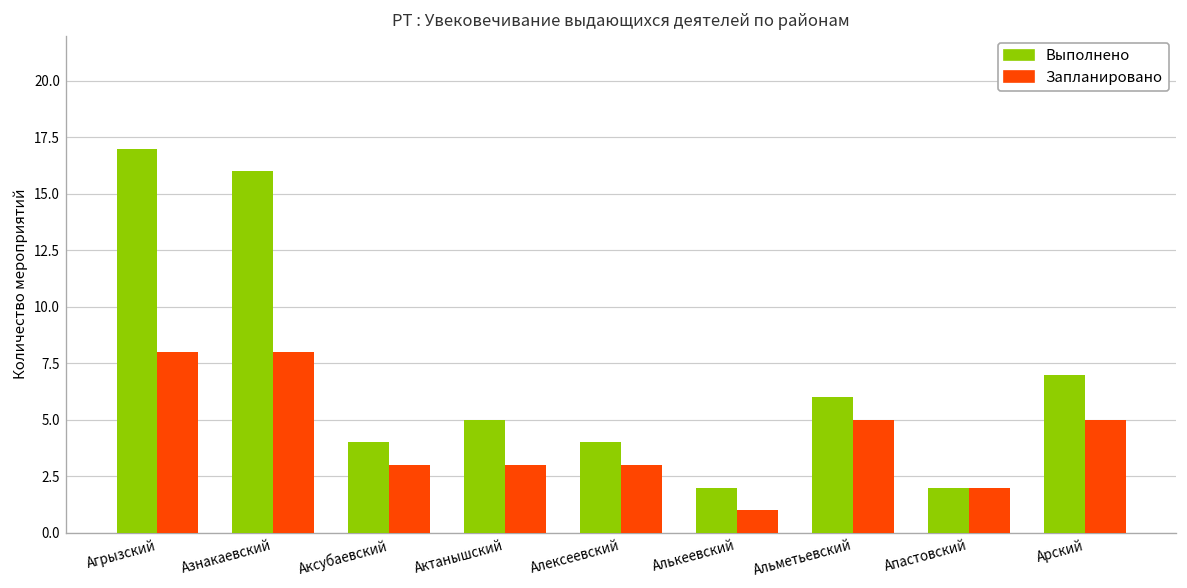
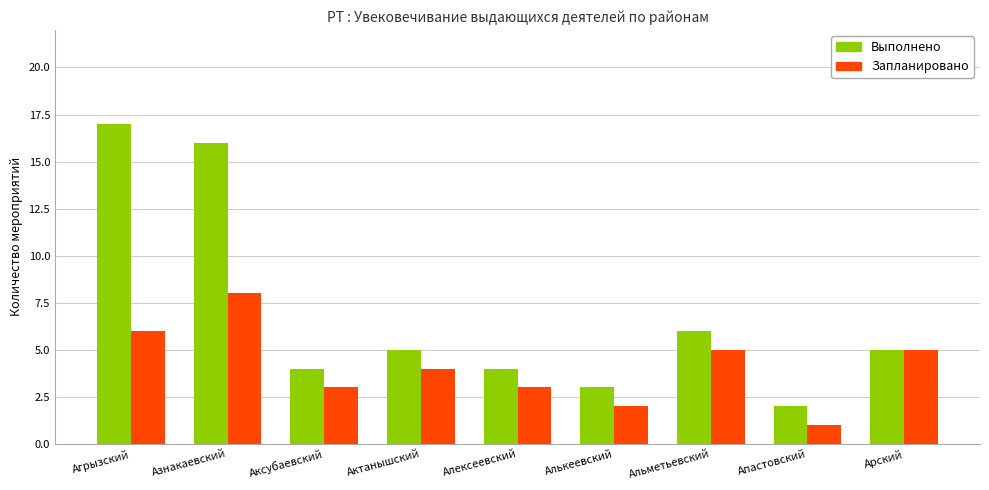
  {
    "Выполнено": {
      "Агрызский": 17,
      "Азнакаевский": 16,
      "Аксубаевский": 4,
      "Актанышский": 5,
      "Алексеевский": 4,
-     "Алькеевский": 2,
+     "Алькеевский": 3,
      "Альметьевский": 6,
      "Апастовский": 2,
-     "Арский": 7
+     "Арский": 5
    },
    "Запланировано": {
-     "Агрызский": 8,
+     "Агрызский": 6,
      "Азнакаевский": 8,
      "Аксубаевский": 3,
-     "Актанышский": 3,
+     "Актанышский": 4,
      "Алексеевский": 3,
-     "Алькеевский": 1,
+     "Алькеевский": 2,
      "Альметьевский": 5,
-     "Апастовский": 2,
+     "Апастовский": 1,
      "Арский": 5
    }
  }
